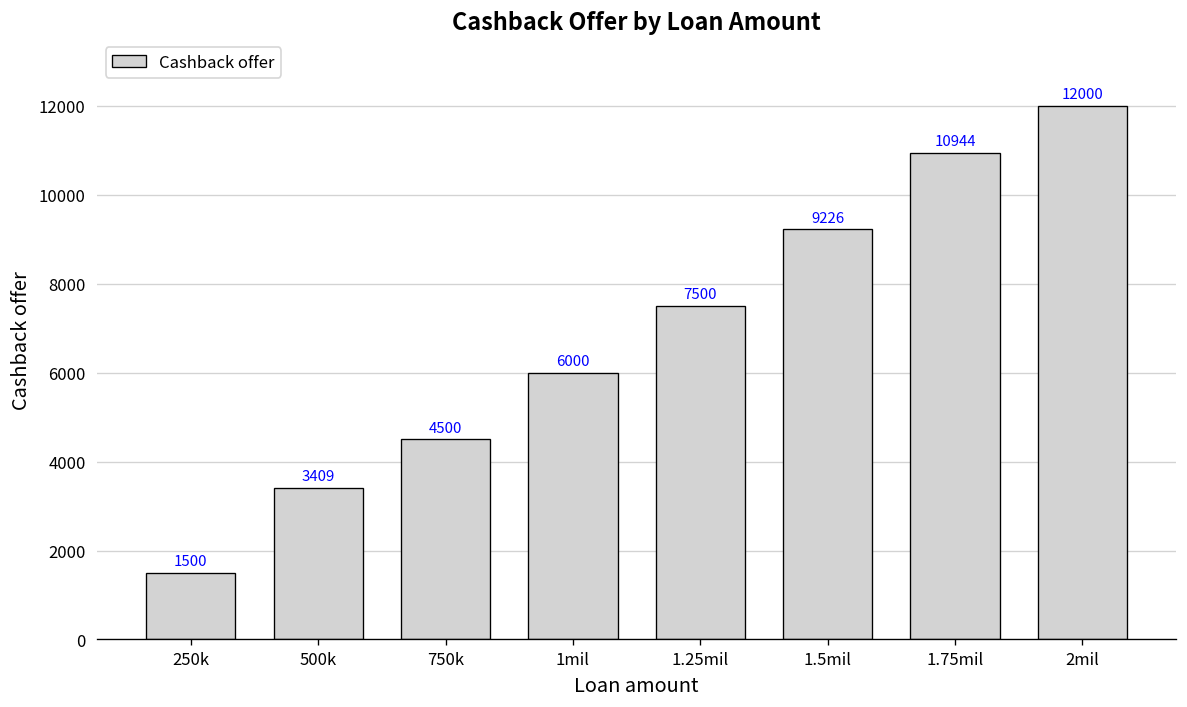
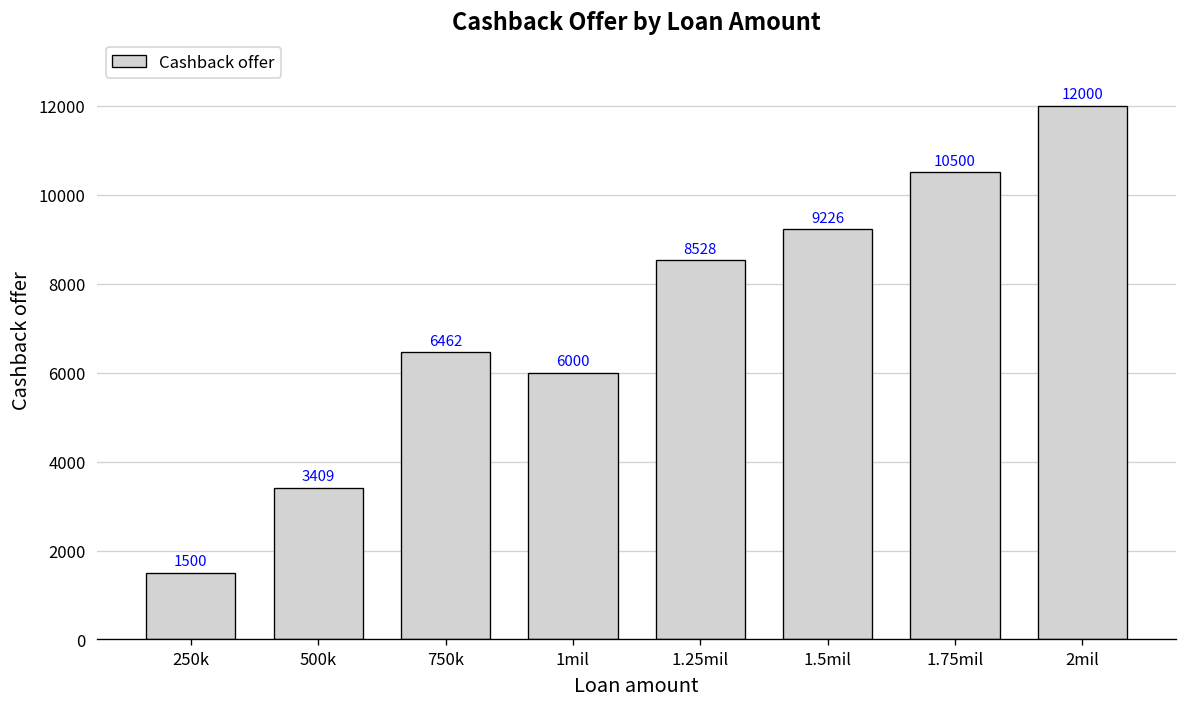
  {
    "250k": 1500,
    "500k": 3409,
-   "750k": 4500,
+   "750k": 6462,
    "1mil": 6000,
-   "1.25mil": 7500,
+   "1.25mil": 8528,
    "1.5mil": 9226,
-   "1.75mil": 10944,
+   "1.75mil": 10500,
    "2mil": 12000
  }
